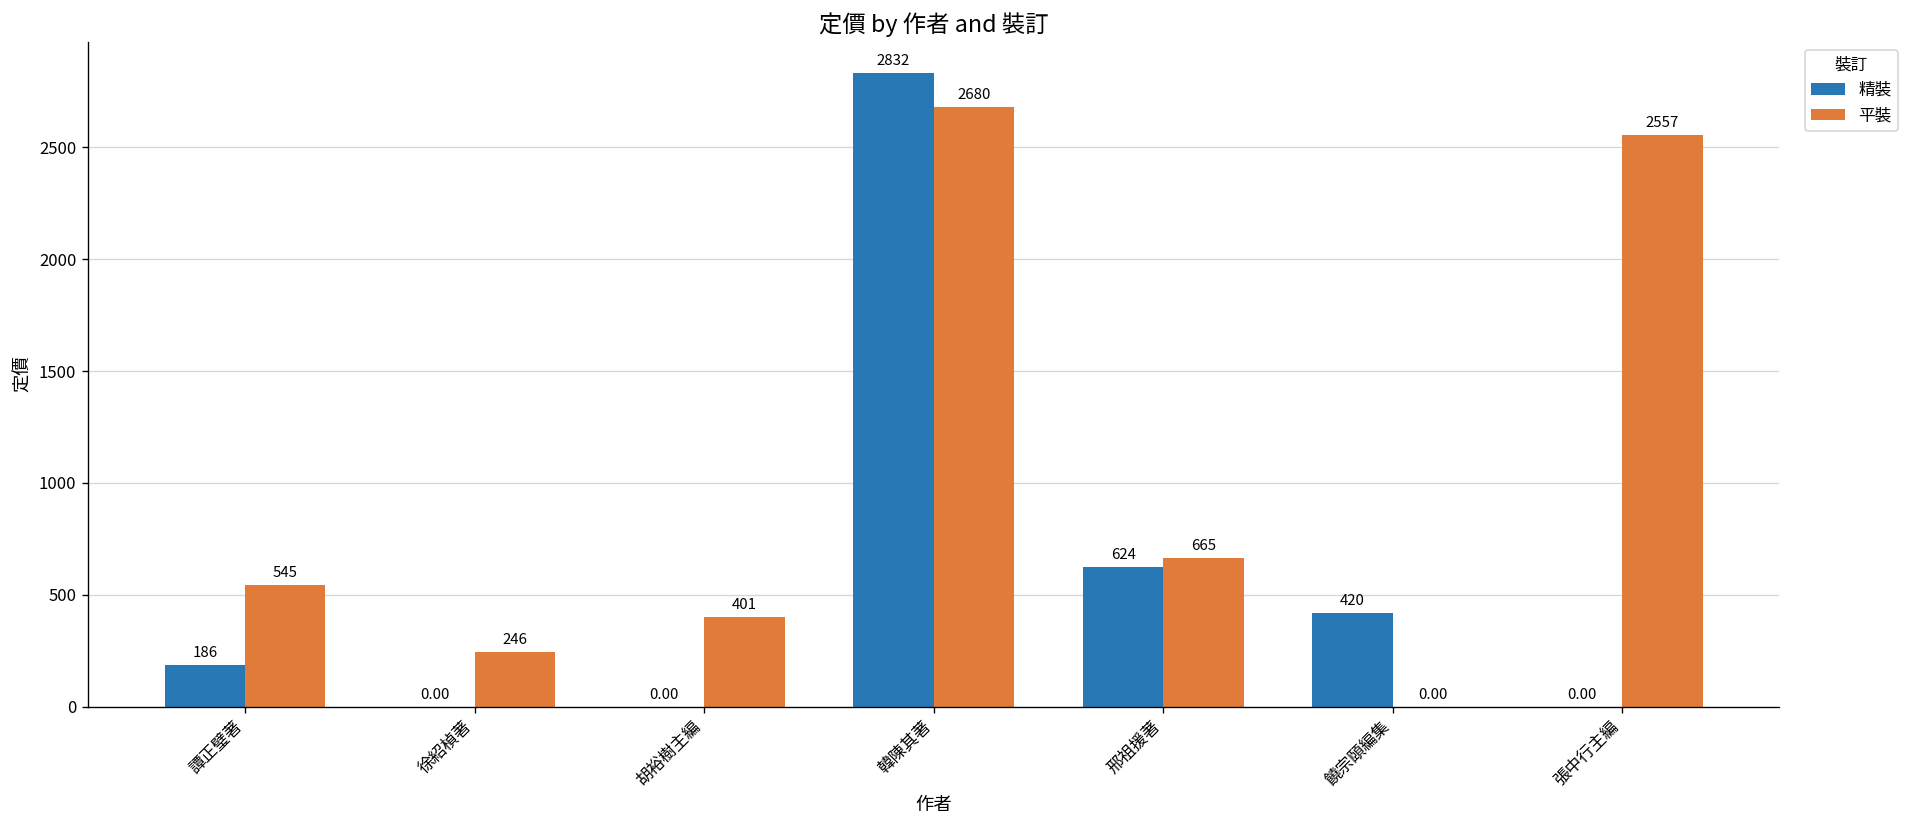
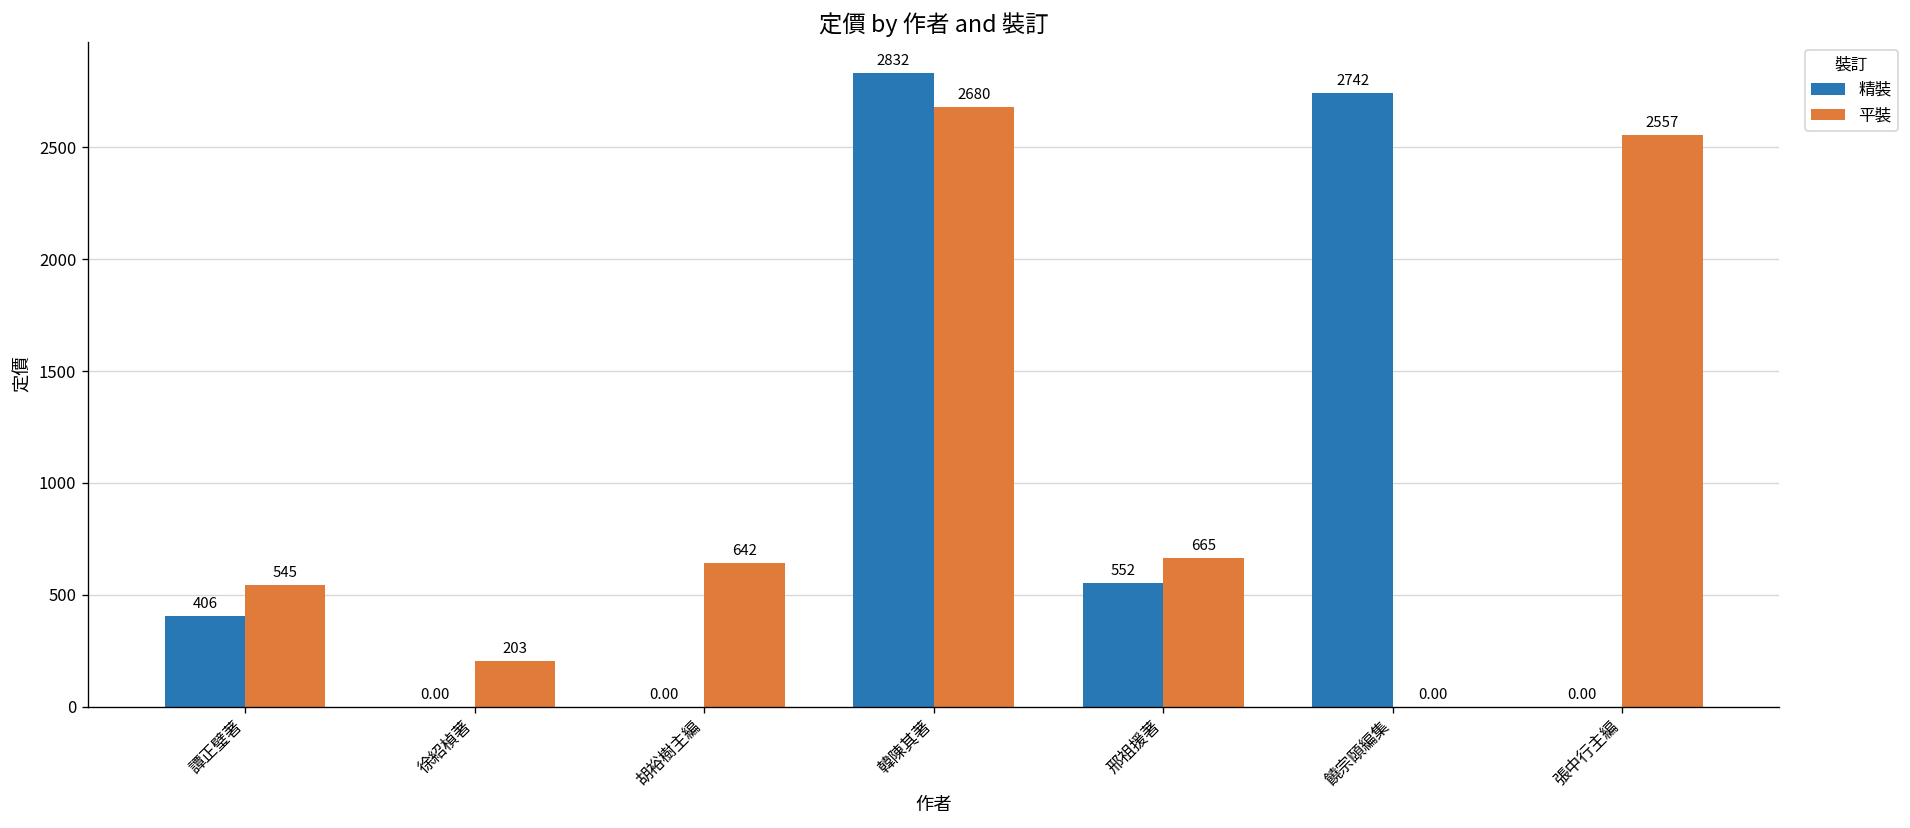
  {
    "精裝": {
-     "譚正璧著": 186,
+     "譚正璧著": 406,
      "徐紹楨著": 0.00,
      "胡裕樹主編": 0.00,
      "韓陳其著": 2832,
-     "邢祖援著": 624,
-     "饒宗頤編集": 420,
+     "邢祖援著": 552,
+     "饒宗頤編集": 2742,
      "張中行主編": 0.00
    },
    "平裝": {
      "譚正璧著": 545,
-     "徐紹楨著": 246,
-     "胡裕樹主編": 401,
+     "徐紹楨著": 203,
+     "胡裕樹主編": 642,
      "韓陳其著": 2680,
      "邢祖援著": 665,
      "饒宗頤編集": 0.00,
      "張中行主編": 2557
    }
  }
